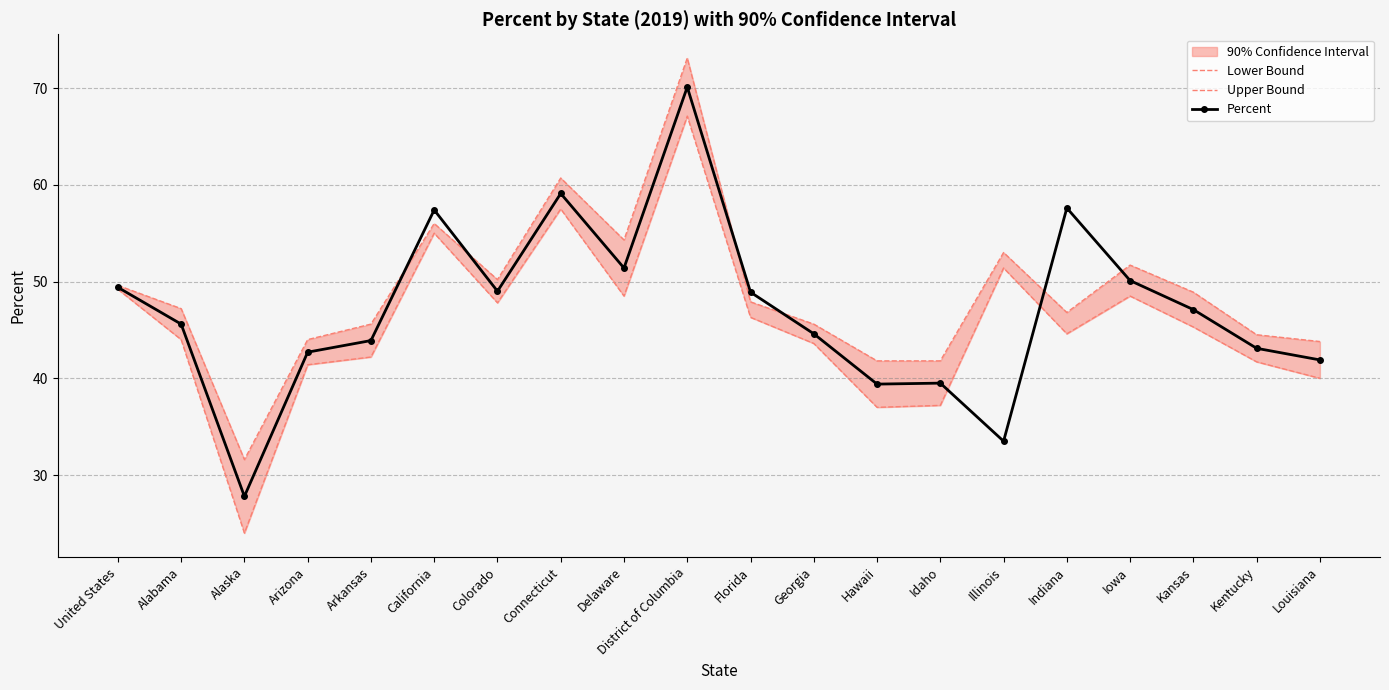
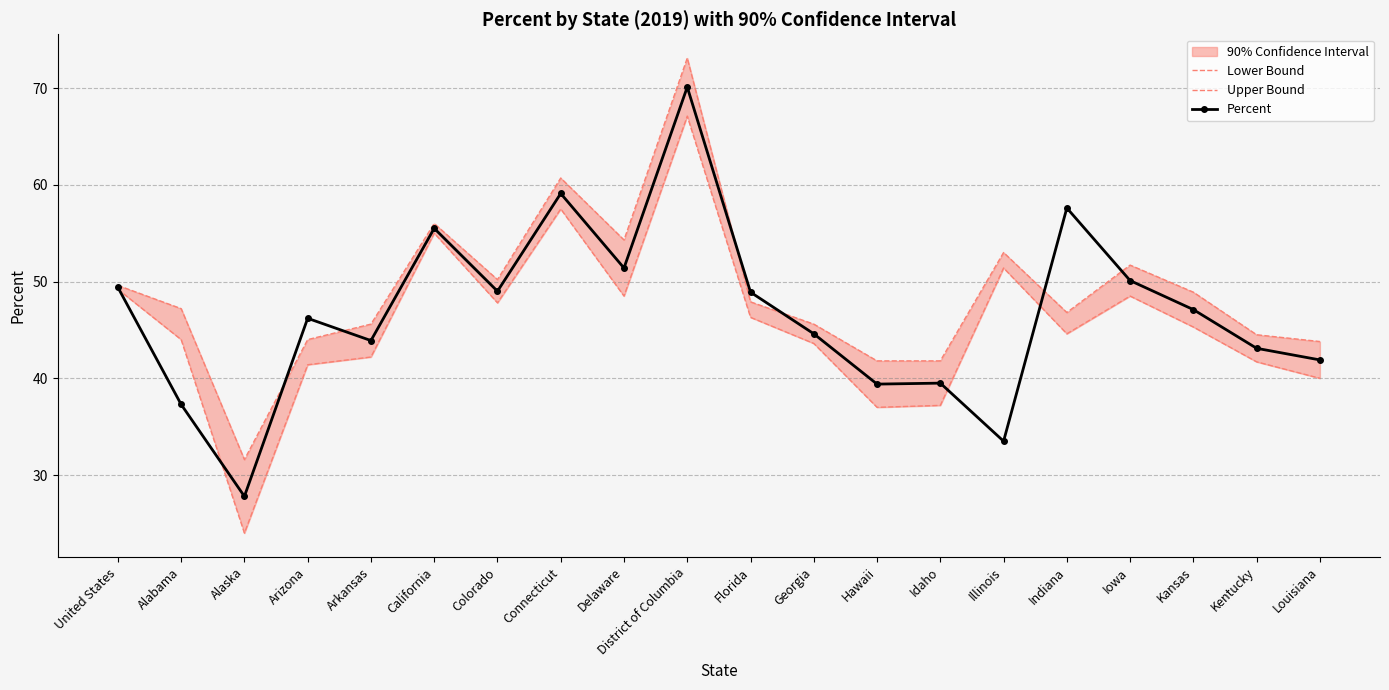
  {
    "Percent": {
-     "Alabama": 46,
+     "Alabama": 37,
      "Alaska": 28,
-     "Arizona": 43,
+     "Arizona": 46,
      "Arkansas": 44,
-     "California": 57,
+     "California": 56,
      "Colorado": 49,
      "Connecticut": 59,
      "Delaware": 51,
      "District of Columbia": 70,
      "Florida": 49,
      "Georgia": 45,
      "Hawaii": 39,
      "Idaho": 40,
      "Illinois": 34,
      "Indiana": 58,
      "Iowa": 50,
      "Kansas": 47,
      "Kentucky": 43,
      "Louisiana": 42
    }
  }
